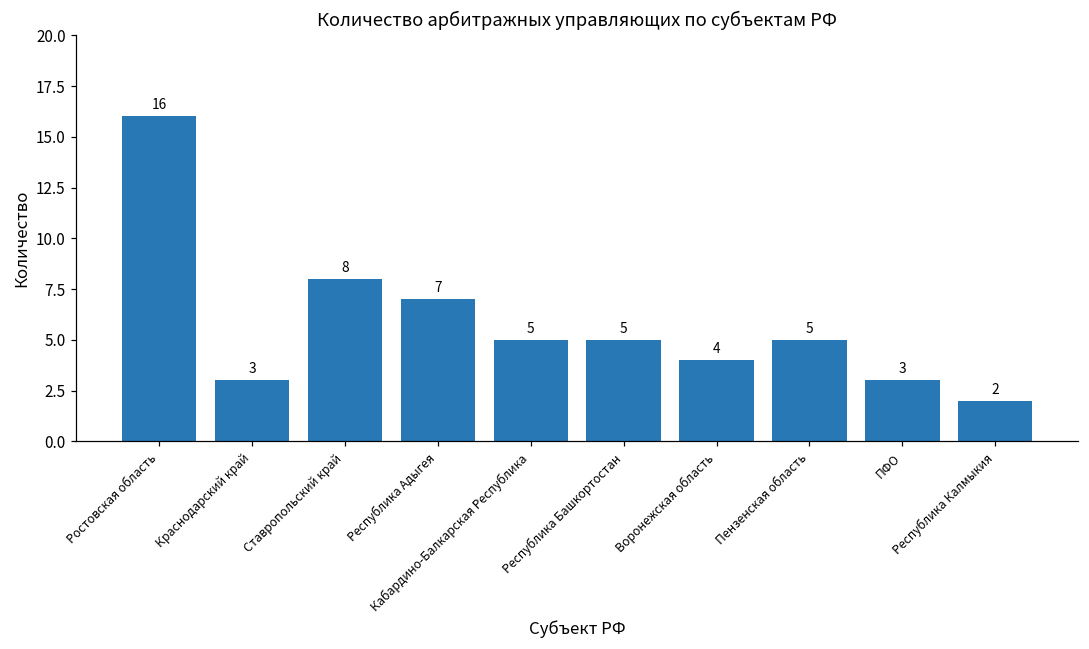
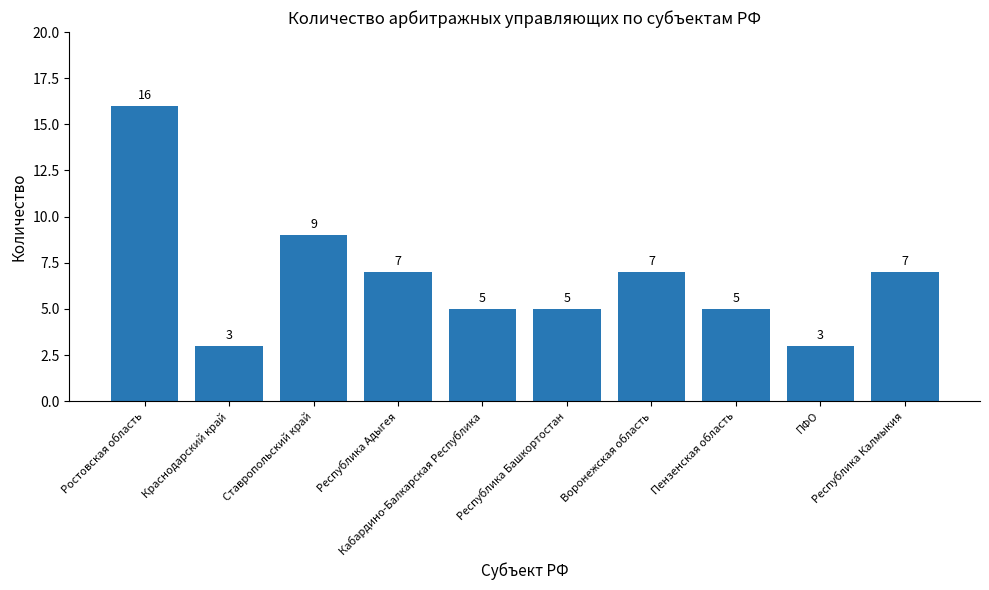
  {
    "Ростовская область": 16,
    "Краснодарский край": 3,
-   "Ставропольский край": 8,
+   "Ставропольский край": 9,
    "Республика Адыгея": 7,
    "Кабардино-Балкарская Республика": 5,
    "Республика Башкортостан": 5,
-   "Воронежская область": 4,
+   "Воронежская область": 7,
    "Пензенская область": 5,
    "ПФО": 3,
-   "Республика Калмыкия": 2
+   "Республика Калмыкия": 7
  }
